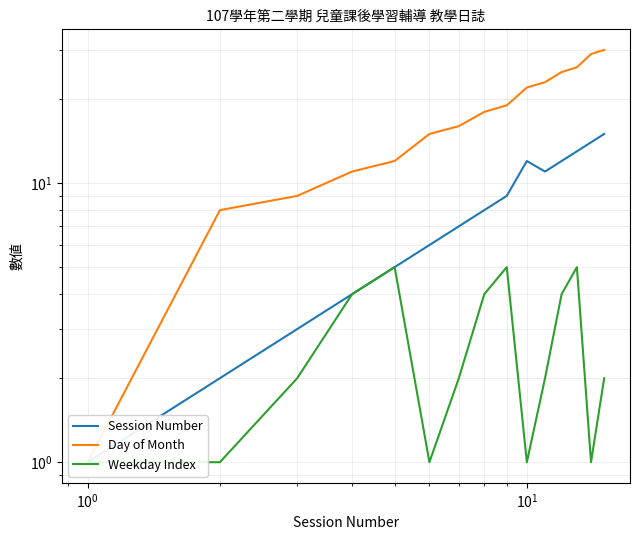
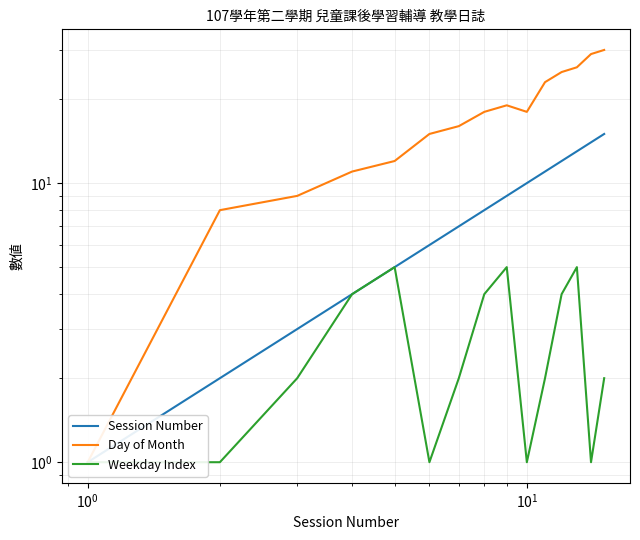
  {
    "Session Number": {
-     "10^1": 12
+     "10^1": 10
    },
    "Day of Month": {
-     "10^1": 22
+     "10^1": 18
    },
    "Weekday Index": {
      "10^1": 1
    }
  }
